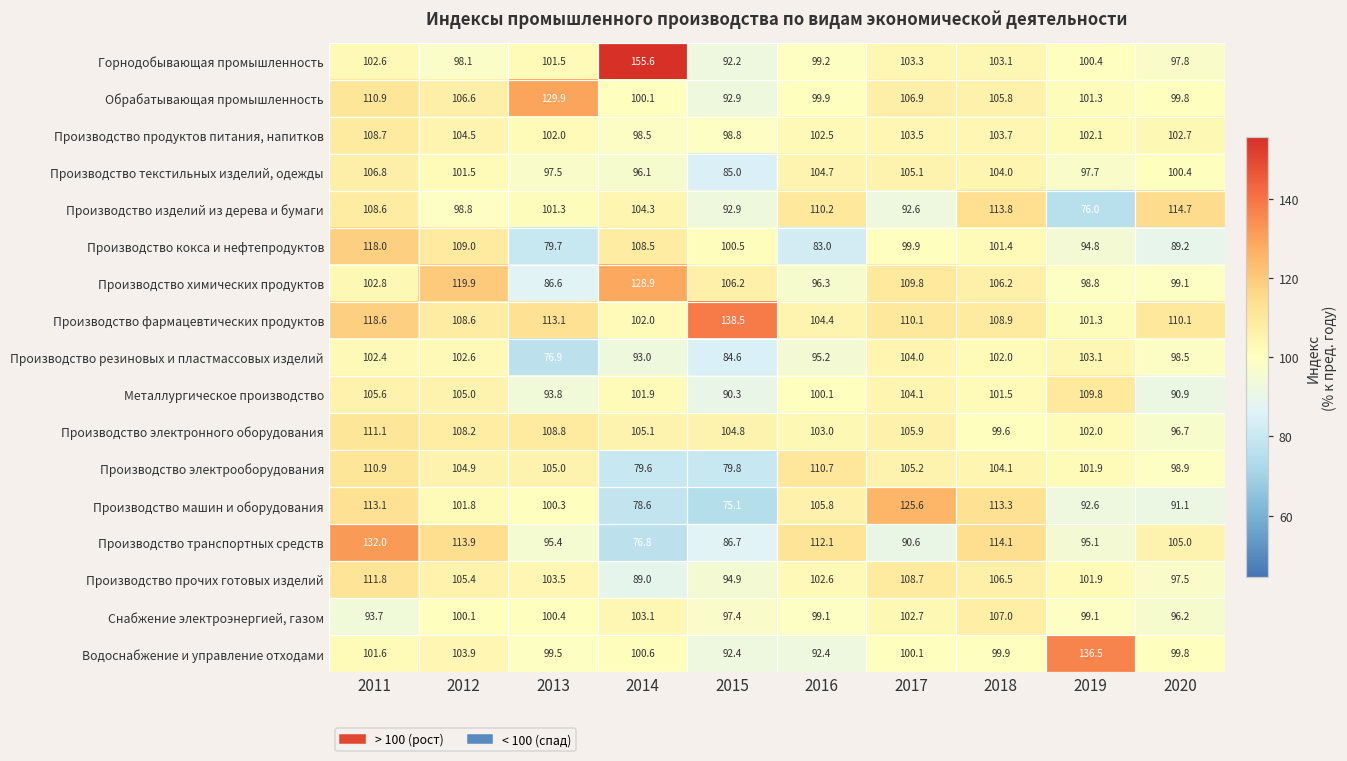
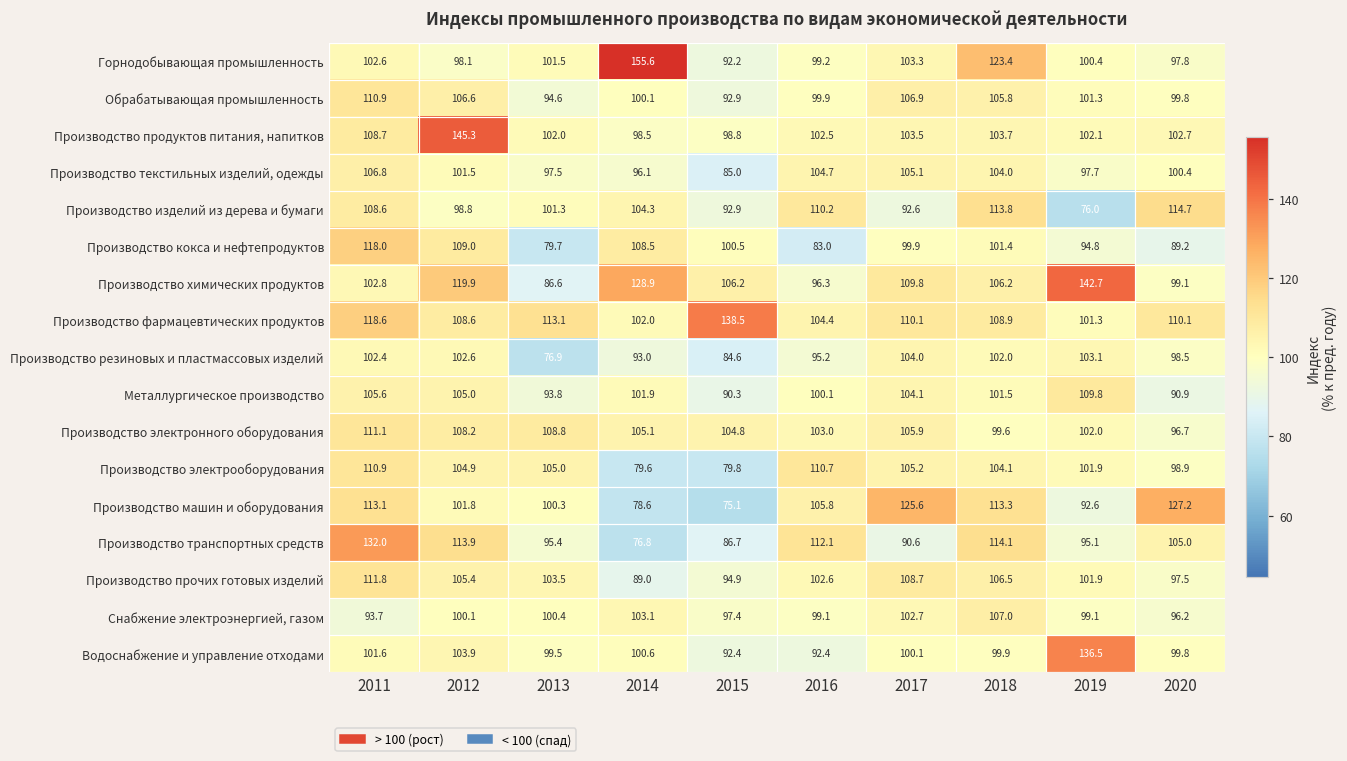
  {
    "Горнодобывающая промышленность": {
      "2011": 102.6,
      "2012": 98.1,
      "2013": 101.5,
      "2014": 155.6,
      "2015": 92.2,
      "2016": 99.2,
      "2017": 103.3,
-     "2018": 103.1,
+     "2018": 123.4,
      "2019": 100.4,
      "2020": 97.8
    },
    "Обрабатывающая промышленность": {
      "2011": 110.9,
      "2012": 106.6,
-     "2013": 129.9,
+     "2013": 94.6,
      "2014": 100.1,
      "2015": 92.9,
      "2016": 99.9,
      "2017": 106.9,
      "2018": 105.8,
      "2019": 101.3,
      "2020": 99.8
    },
    "Производство продуктов питания, напитков": {
      "2011": 108.7,
-     "2012": 104.5,
+     "2012": 145.3,
      "2013": 102.0,
      "2014": 98.5,
      "2015": 98.8,
      "2016": 102.5,
      "2017": 103.5,
      "2018": 103.7,
      "2019": 102.1,
      "2020": 102.7
    },
    "Производство текстильных изделий, одежды": {
      "2011": 106.8,
      "2012": 101.5,
      "2013": 97.5,
      "2014": 96.1,
      "2015": 85.0,
      "2016": 104.7,
      "2017": 105.1,
      "2018": 104.0,
      "2019": 97.7,
      "2020": 100.4
    },
    "Производство изделий из дерева и бумаги": {
      "2011": 108.6,
      "2012": 98.8,
      "2013": 101.3,
      "2014": 104.3,
      "2015": 92.9,
      "2016": 110.2,
      "2017": 92.6,
      "2018": 113.8,
      "2019": 76.0,
      "2020": 114.7
    },
    "Производство кокса и нефтепродуктов": {
      "2011": 118.0,
      "2012": 109.0,
      "2013": 79.7,
      "2014": 108.5,
      "2015": 100.5,
      "2016": 83.0,
      "2017": 99.9,
      "2018": 101.4,
      "2019": 94.8,
      "2020": 89.2
    },
    "Производство химических продуктов": {
      "2011": 102.8,
      "2012": 119.9,
      "2013": 86.6,
      "2014": 128.9,
      "2015": 106.2,
      "2016": 96.3,
      "2017": 109.8,
      "2018": 106.2,
-     "2019": 98.8,
+     "2019": 142.7,
      "2020": 99.1
    },
    "Производство фармацевтических продуктов": {
      "2011": 118.6,
      "2012": 108.6,
      "2013": 113.1,
      "2014": 102.0,
      "2015": 138.5,
      "2016": 104.4,
      "2017": 110.1,
      "2018": 108.9,
      "2019": 101.3,
      "2020": 110.1
    },
    "Производство резиновых и пластмассовых изделий": {
      "2011": 102.4,
      "2012": 102.6,
      "2013": 76.9,
      "2014": 93.0,
      "2015": 84.6,
      "2016": 95.2,
      "2017": 104.0,
      "2018": 102.0,
      "2019": 103.1,
      "2020": 98.5
    },
    "Металлургическое производство": {
      "2011": 105.6,
      "2012": 105.0,
      "2013": 93.8,
      "2014": 101.9,
      "2015": 90.3,
      "2016": 100.1,
      "2017": 104.1,
      "2018": 101.5,
      "2019": 109.8,
      "2020": 90.9
    },
    "Производство электронного оборудования": {
      "2011": 111.1,
      "2012": 108.2,
      "2013": 108.8,
      "2014": 105.1,
      "2015": 104.8,
      "2016": 103.0,
      "2017": 105.9,
      "2018": 99.6,
      "2019": 102.0,
      "2020": 96.7
    },
    "Производство электрооборудования": {
      "2011": 110.9,
      "2012": 104.9,
      "2013": 105.0,
      "2014": 79.6,
      "2015": 79.8,
      "2016": 110.7,
      "2017": 105.2,
      "2018": 104.1,
      "2019": 101.9,
      "2020": 98.9
    },
    "Производство машин и оборудования": {
      "2011": 113.1,
      "2012": 101.8,
      "2013": 100.3,
      "2014": 78.6,
      "2015": 75.1,
      "2016": 105.8,
      "2017": 125.6,
      "2018": 113.3,
      "2019": 92.6,
-     "2020": 91.1
+     "2020": 127.2
    },
    "Производство транспортных средств": {
      "2011": 132.0,
      "2012": 113.9,
      "2013": 95.4,
      "2014": 76.8,
      "2015": 86.7,
      "2016": 112.1,
      "2017": 90.6,
      "2018": 114.1,
      "2019": 95.1,
      "2020": 105.0
    },
    "Производство прочих готовых изделий": {
      "2011": 111.8,
      "2012": 105.4,
      "2013": 103.5,
      "2014": 89.0,
      "2015": 94.9,
      "2016": 102.6,
      "2017": 108.7,
      "2018": 106.5,
      "2019": 101.9,
      "2020": 97.5
    },
    "Снабжение электроэнергией, газом": {
      "2011": 93.7,
      "2012": 100.1,
      "2013": 100.4,
      "2014": 103.1,
      "2015": 97.4,
      "2016": 99.1,
      "2017": 102.7,
      "2018": 107.0,
      "2019": 99.1,
      "2020": 96.2
    },
    "Водоснабжение и управление отходами": {
      "2011": 101.6,
      "2012": 103.9,
      "2013": 99.5,
      "2014": 100.6,
      "2015": 92.4,
      "2016": 92.4,
      "2017": 100.1,
      "2018": 99.9,
      "2019": 136.5,
      "2020": 99.8
    }
  }
